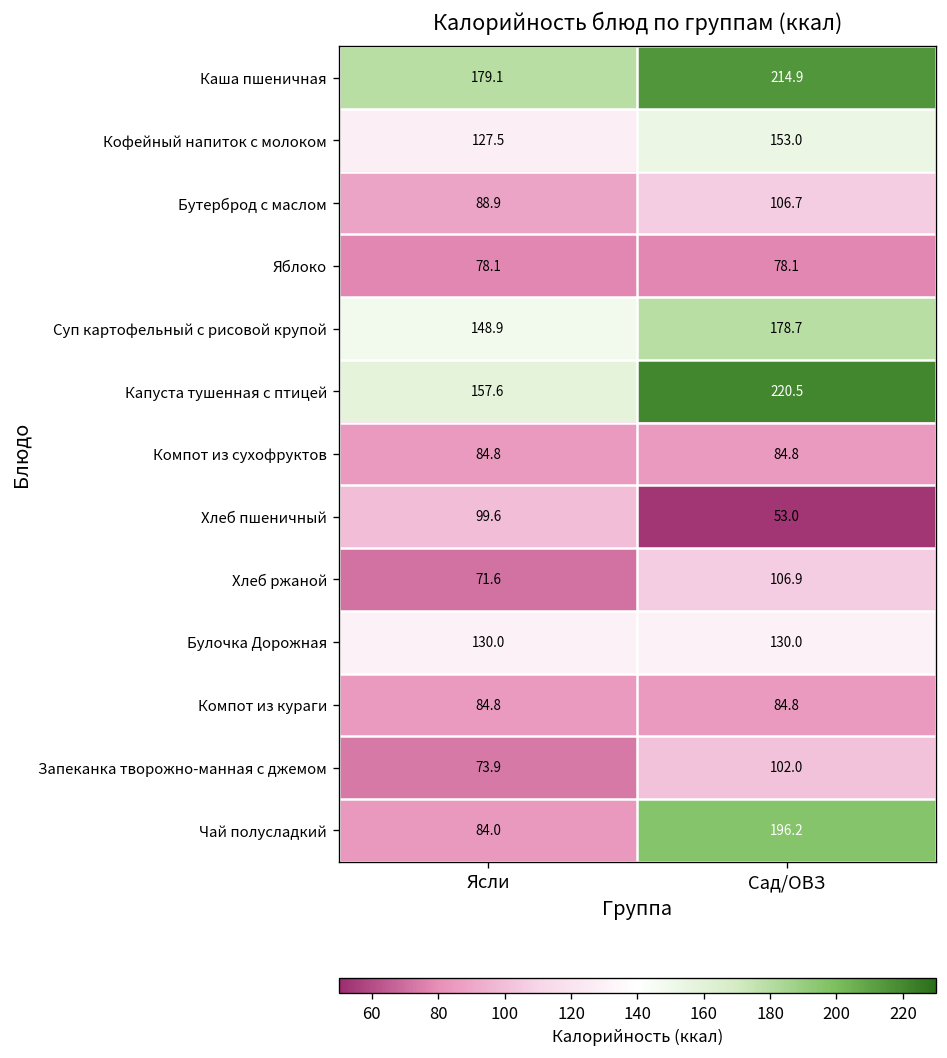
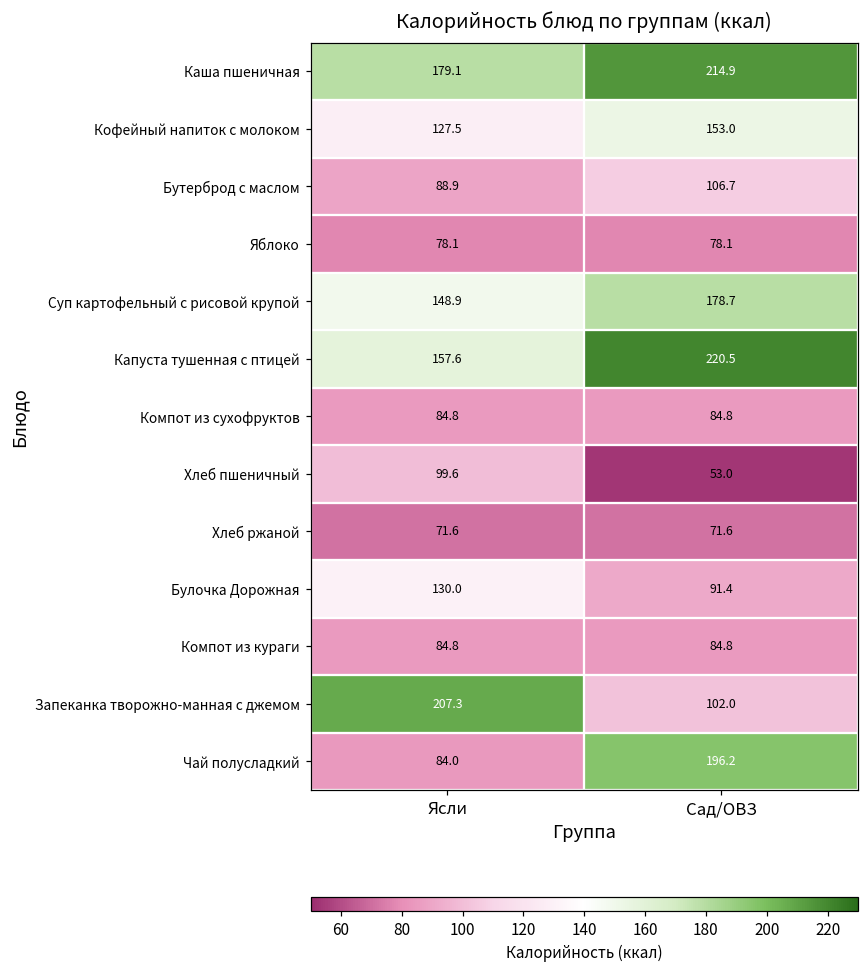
  {
    "Каша пшеничная": {
      "Ясли": 179.1,
      "Сад/ОВЗ": 214.9
    },
    "Кофейный напиток с молоком": {
      "Ясли": 127.5,
      "Сад/ОВЗ": 153.0
    },
    "Бутерброд с маслом": {
      "Ясли": 88.9,
      "Сад/ОВЗ": 106.7
    },
    "Яблоко": {
      "Ясли": 78.1,
      "Сад/ОВЗ": 78.1
    },
    "Суп картофельный с рисовой крупой": {
      "Ясли": 148.9,
      "Сад/ОВЗ": 178.7
    },
    "Капуста тушенная с птицей": {
      "Ясли": 157.6,
      "Сад/ОВЗ": 220.5
    },
    "Компот из сухофруктов": {
      "Ясли": 84.8,
      "Сад/ОВЗ": 84.8
    },
    "Хлеб пшеничный": {
      "Ясли": 99.6,
      "Сад/ОВЗ": 53.0
    },
    "Хлеб ржаной": {
      "Ясли": 71.6,
-     "Сад/ОВЗ": 106.9
+     "Сад/ОВЗ": 71.6
    },
    "Булочка Дорожная": {
      "Ясли": 130.0,
-     "Сад/ОВЗ": 130.0
+     "Сад/ОВЗ": 91.4
    },
    "Компот из кураги": {
      "Ясли": 84.8,
      "Сад/ОВЗ": 84.8
    },
    "Запеканка творожно-манная с джемом": {
-     "Ясли": 73.9,
+     "Ясли": 207.3,
      "Сад/ОВЗ": 102.0
    },
    "Чай полусладкий": {
      "Ясли": 84.0,
      "Сад/ОВЗ": 196.2
    }
  }
